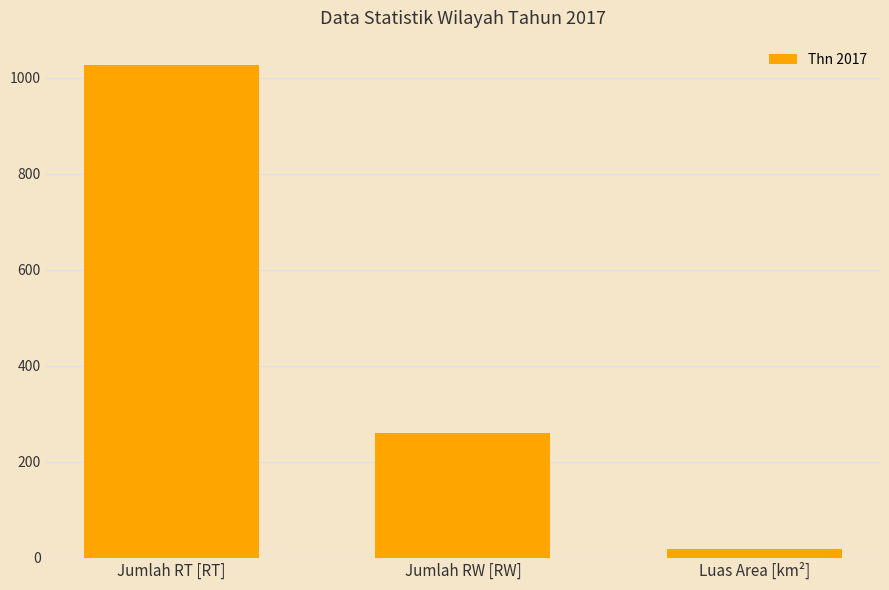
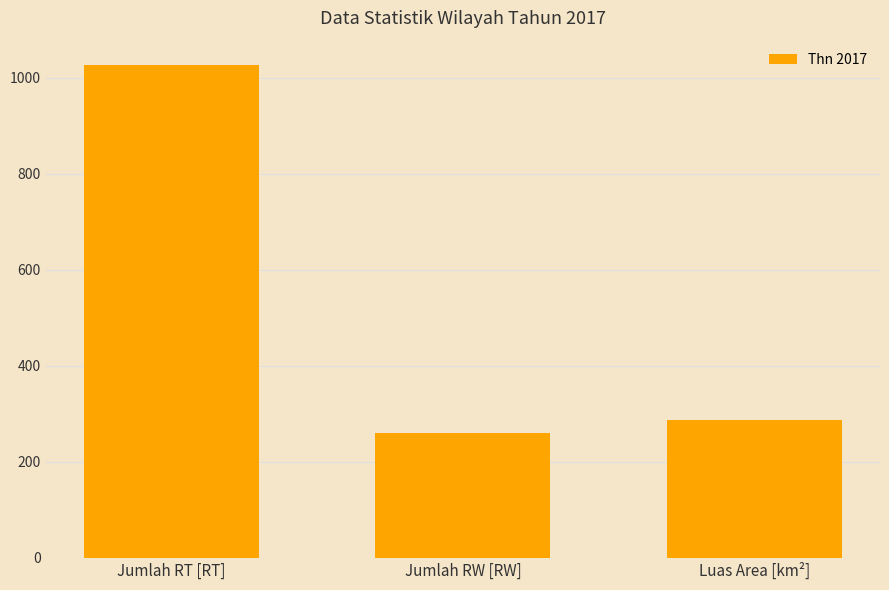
  {
    "Jumlah RT [RT]": 1030,
    "Jumlah RW [RW]": 260,
-   "Luas Area [km²]": 20
+   "Luas Area [km²]": 290
  }
